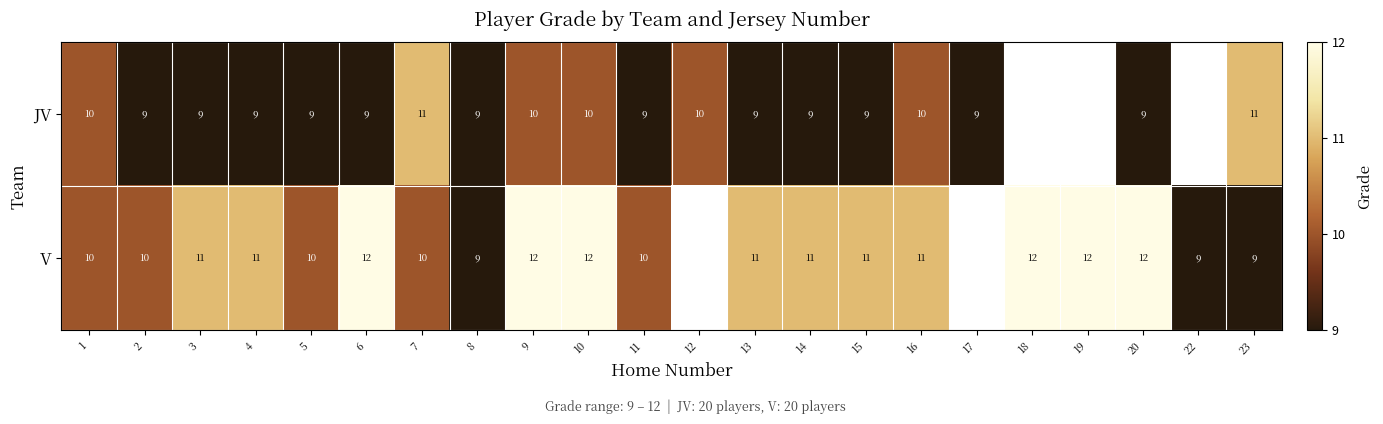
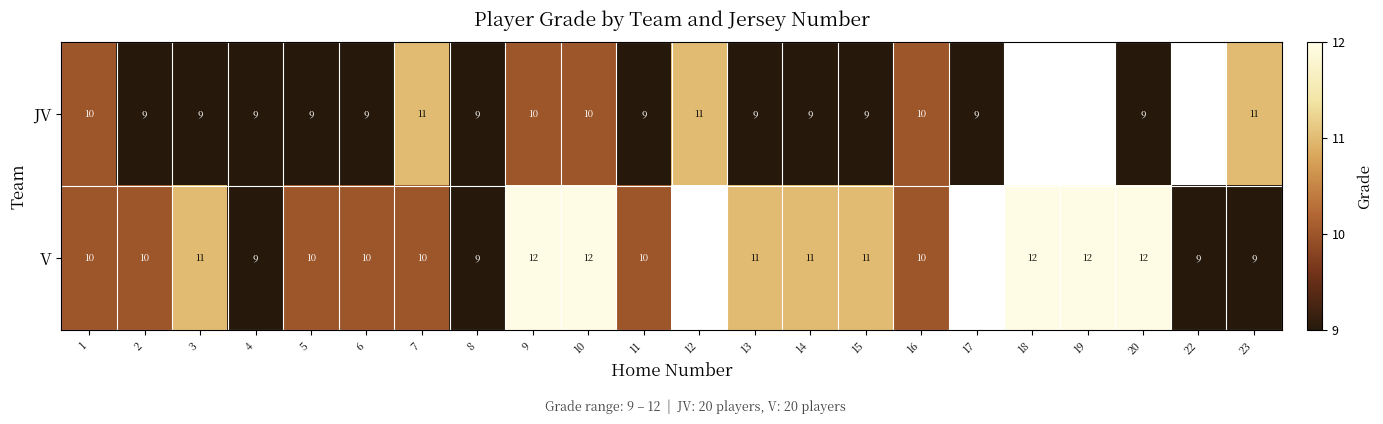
  {
    "JV": {
      "1": 10,
      "2": 9,
      "3": 9,
      "4": 9,
      "5": 9,
      "6": 9,
      "7": 11,
      "8": 9,
      "9": 10,
      "10": 10,
      "11": 9,
-     "12": 10,
+     "12": 11,
      "13": 9,
      "14": 9,
      "15": 9,
      "16": 10,
      "17": 9,
      "20": 9,
      "23": 11
    },
    "V": {
      "1": 10,
      "2": 10,
      "3": 11,
-     "4": 11,
+     "4": 9,
      "5": 10,
-     "6": 12,
+     "6": 10,
      "7": 10,
      "8": 9,
      "9": 12,
      "10": 12,
      "11": 10,
      "13": 11,
      "14": 11,
      "15": 11,
-     "16": 11,
+     "16": 10,
      "18": 12,
      "19": 12,
      "20": 12,
      "22": 9,
      "23": 9
    }
  }
